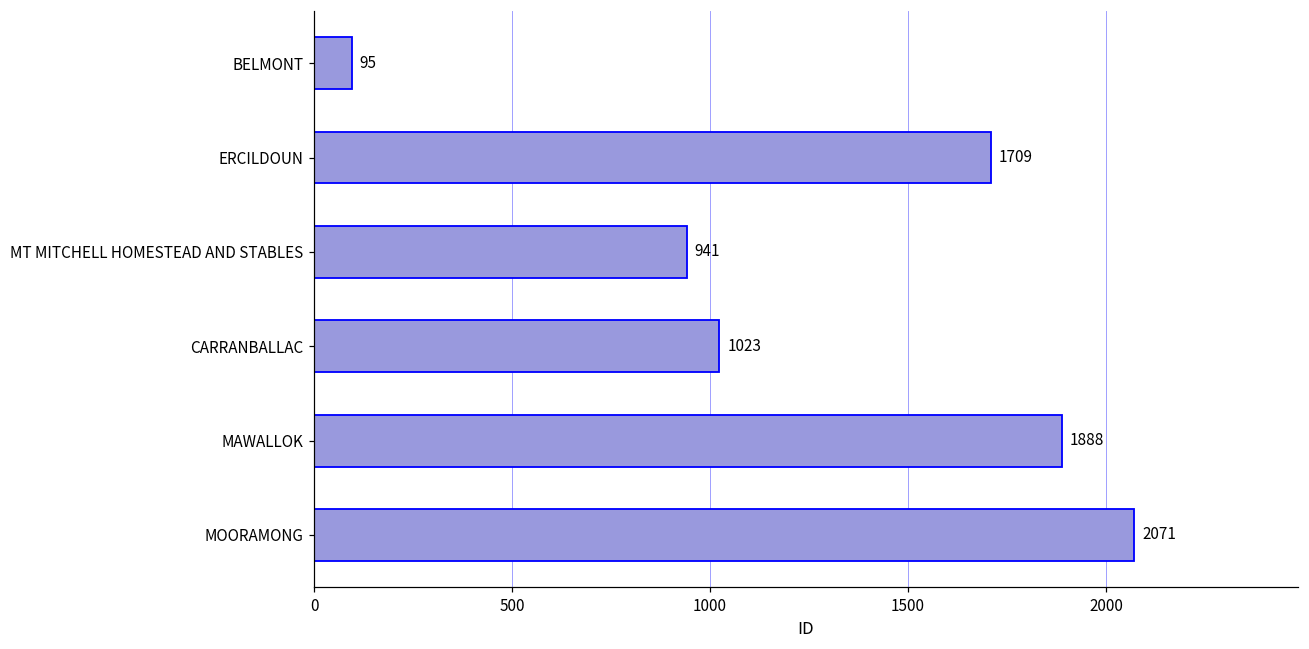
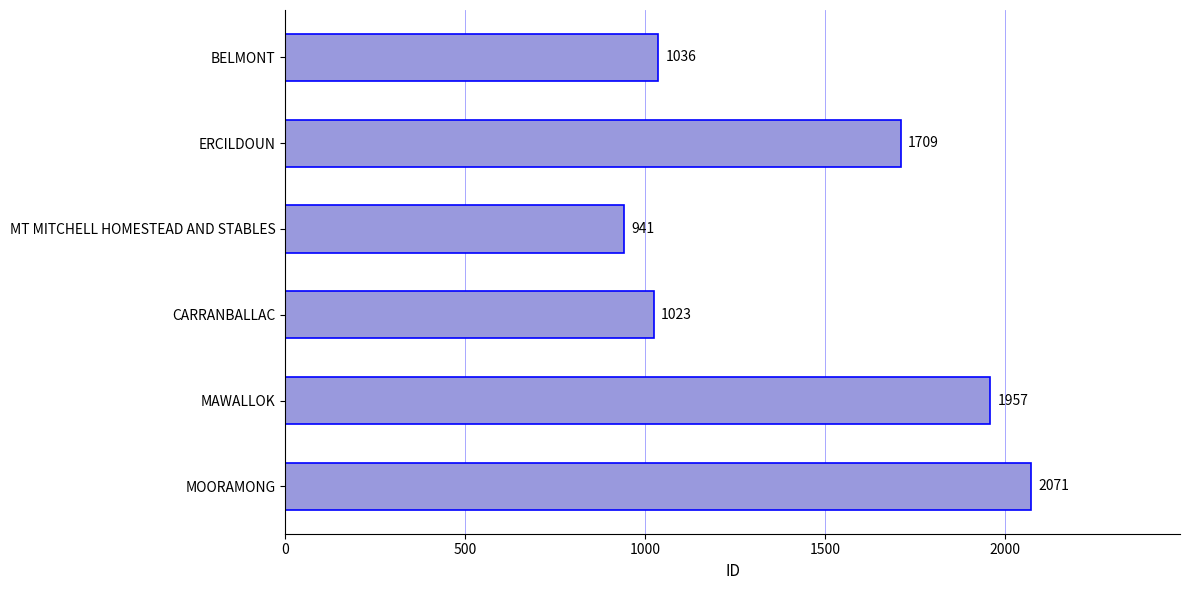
  {
-   "BELMONT": 95,
+   "BELMONT": 1036,
    "ERCILDOUN": 1709,
    "MT MITCHELL HOMESTEAD AND STABLES": 941,
    "CARRANBALLAC": 1023,
-   "MAWALLOK": 1888,
+   "MAWALLOK": 1957,
    "MOORAMONG": 2071
  }
